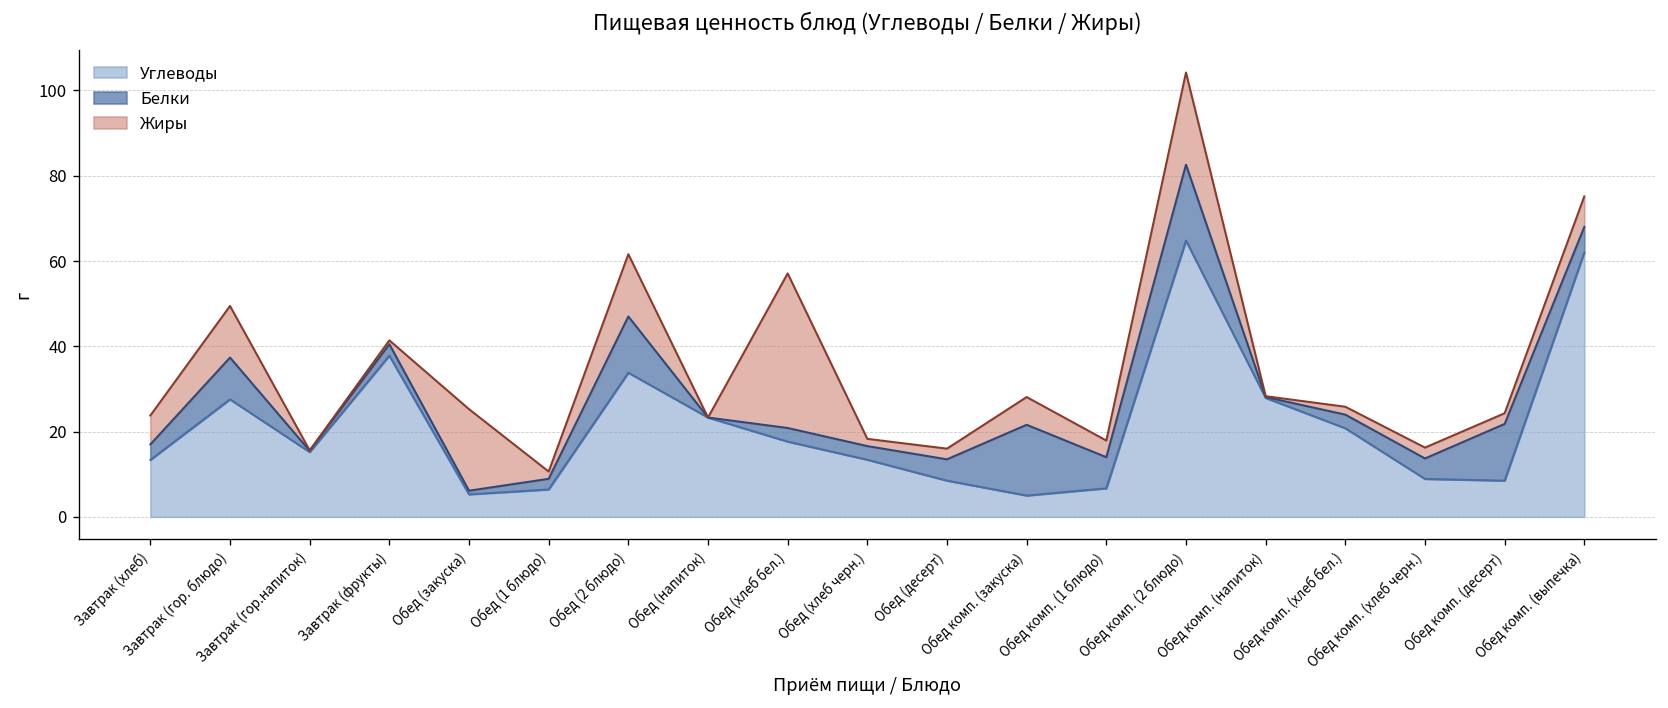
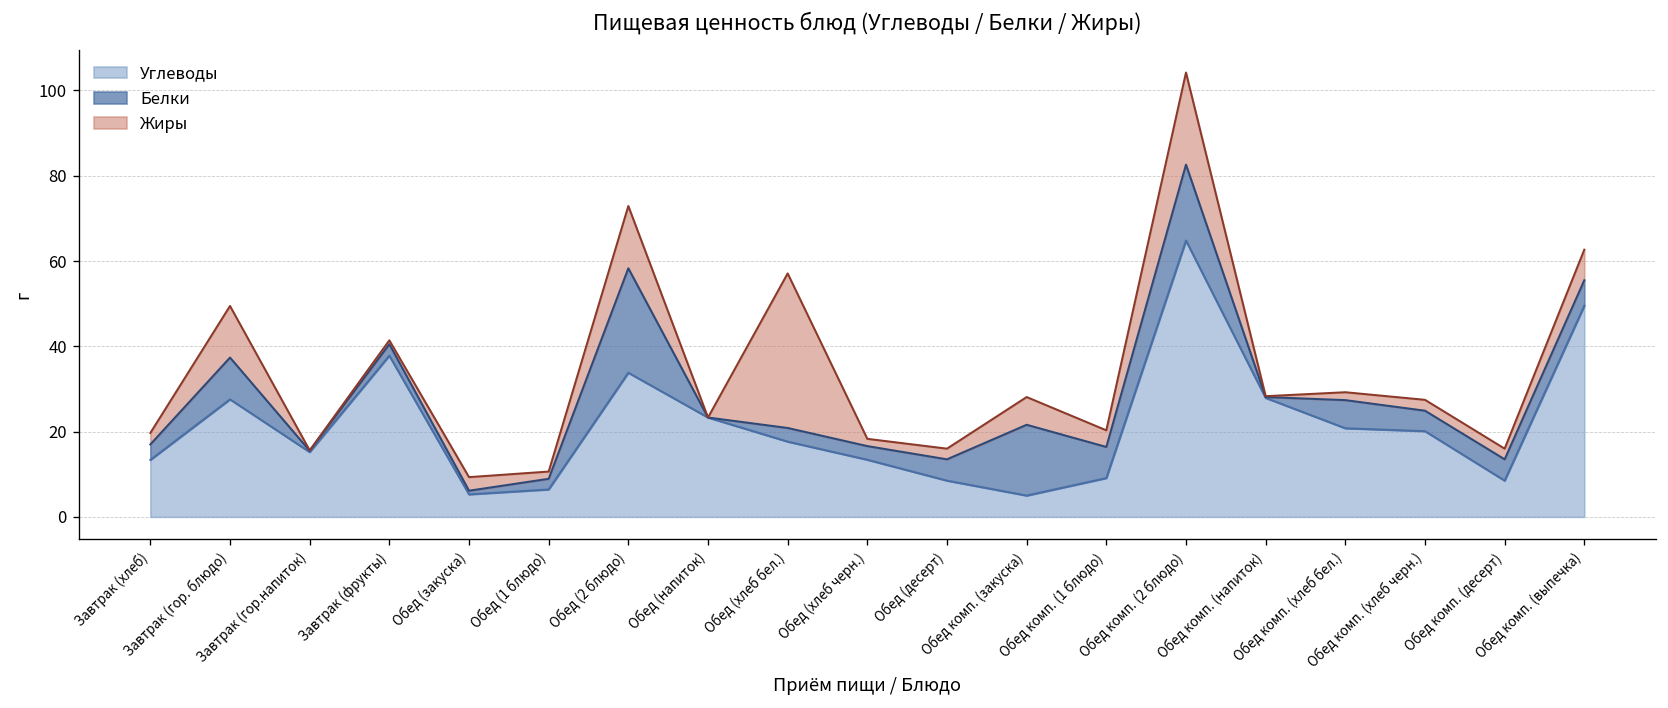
  {
    "Углеводы": {
      "Завтрак (хлеб)": 13,
      "Завтрак (гор. блюдо)": 28,
      "Завтрак (фрукты)": 38,
      "Обед (закуска)": 5,
      "Обед (1 блюдо)": 6,
      "Обед (2 блюдо)": 34,
      "Обед (хлеб бел.)": 18,
      "Обед (хлеб черн.)": 13,
      "Обед (десерт)": 9,
      "Обед комп. (закуска)": 5,
-     "Обед комп. (1 блюдо)": 7,
+     "Обед комп. (1 блюдо)": 9,
      "Обед комп. (2 блюдо)": 65,
      "Обед комп. (хлеб бел.)": 21,
-     "Обед комп. (хлеб черн.)": 9,
+     "Обед комп. (хлеб черн.)": 20,
      "Обед комп. (десерт)": 9,
-     "Обед комп. (выпечка)": 62
+     "Обед комп. (выпечка)": 50
    },
    "Белки": {
      "Завтрак (хлеб)": 4,
      "Завтрак (гор. блюдо)": 10,
      "Завтрак (фрукты)": 3,
      "Обед (закуска)": 1,
      "Обед (1 блюдо)": 3,
-     "Обед (2 блюдо)": 13,
+     "Обед (2 блюдо)": 25,
      "Обед (хлеб бел.)": 3,
      "Обед (хлеб черн.)": 3,
      "Обед (десерт)": 5,
      "Обед комп. (закуска)": 17,
      "Обед комп. (1 блюдо)": 7,
      "Обед комп. (2 блюдо)": 18,
-     "Обед комп. (хлеб бел.)": 3,
+     "Обед комп. (хлеб бел.)": 7,
      "Обед комп. (хлеб черн.)": 5,
-     "Обед комп. (десерт)": 13,
+     "Обед комп. (десерт)": 5,
      "Обед комп. (выпечка)": 6
    },
    "Жиры": {
-     "Завтрак (хлеб)": 7,
+     "Завтрак (хлеб)": 3,
      "Завтрак (гор. блюдо)": 12,
      "Завтрак (фрукты)": 1,
-     "Обед (закуска)": 19,
+     "Обед (закуска)": 3,
      "Обед (1 блюдо)": 2,
      "Обед (2 блюдо)": 15,
      "Обед (хлеб бел.)": 36,
      "Обед (хлеб черн.)": 2,
      "Обед (десерт)": 3,
      "Обед комп. (закуска)": 7,
      "Обед комп. (1 блюдо)": 4,
      "Обед комп. (2 блюдо)": 22,
      "Обед комп. (хлеб бел.)": 2,
      "Обед комп. (хлеб черн.)": 3,
      "Обед комп. (десерт)": 3,
      "Обед комп. (выпечка)": 7
    }
  }
